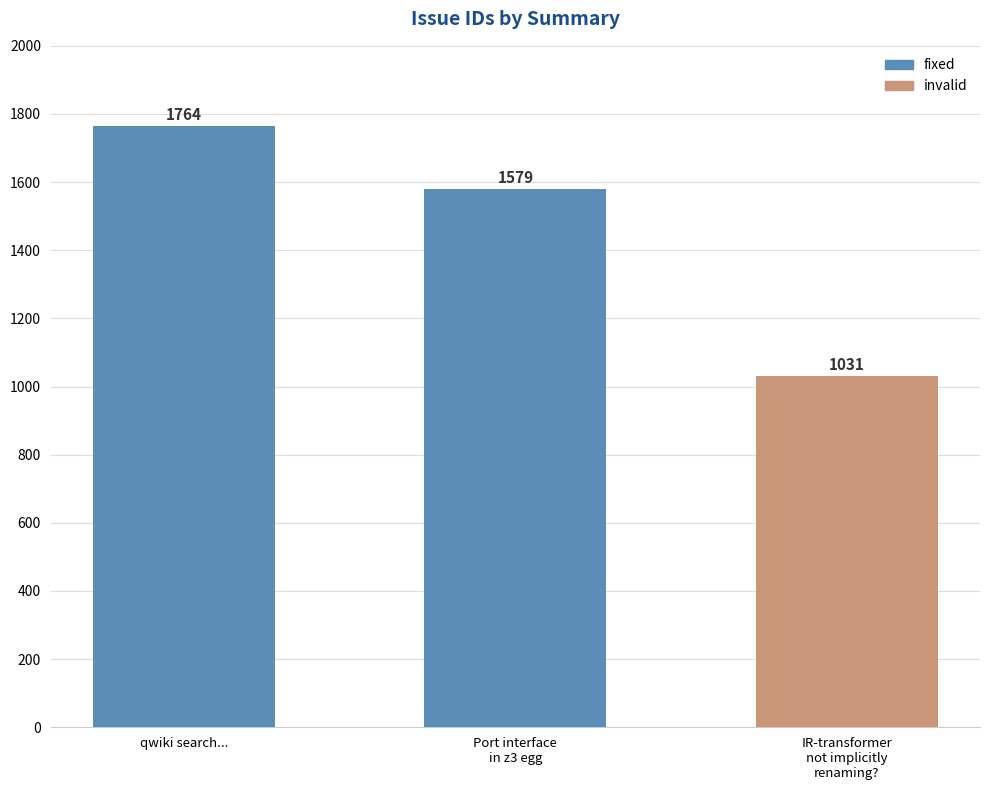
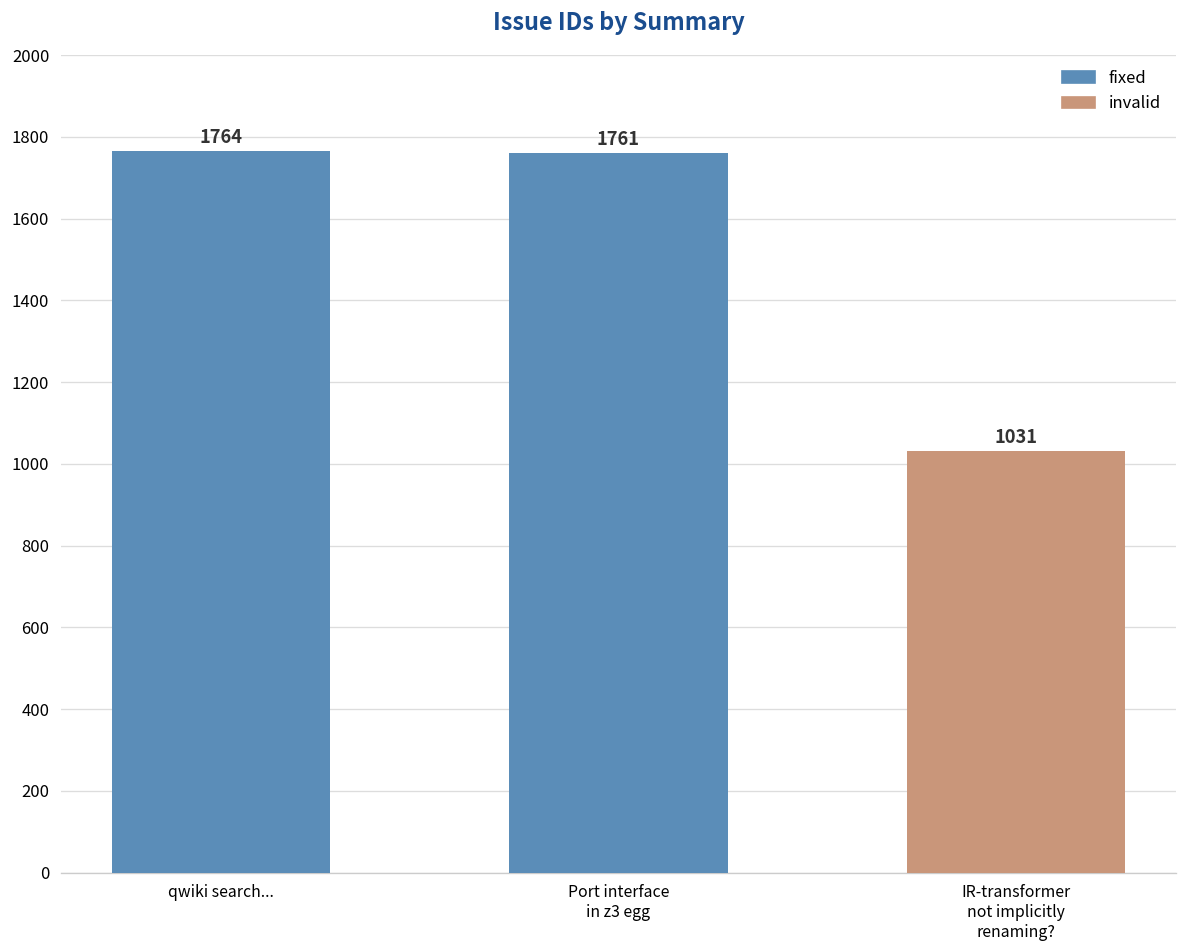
  {
    "fixed": {
      "qwiki search...": 1764,
-     "Port interface in z3 egg": 1579
+     "Port interface in z3 egg": 1761
    },
    "invalid": {
      "IR-transformer not implicitly renaming?": 1031
    }
  }
